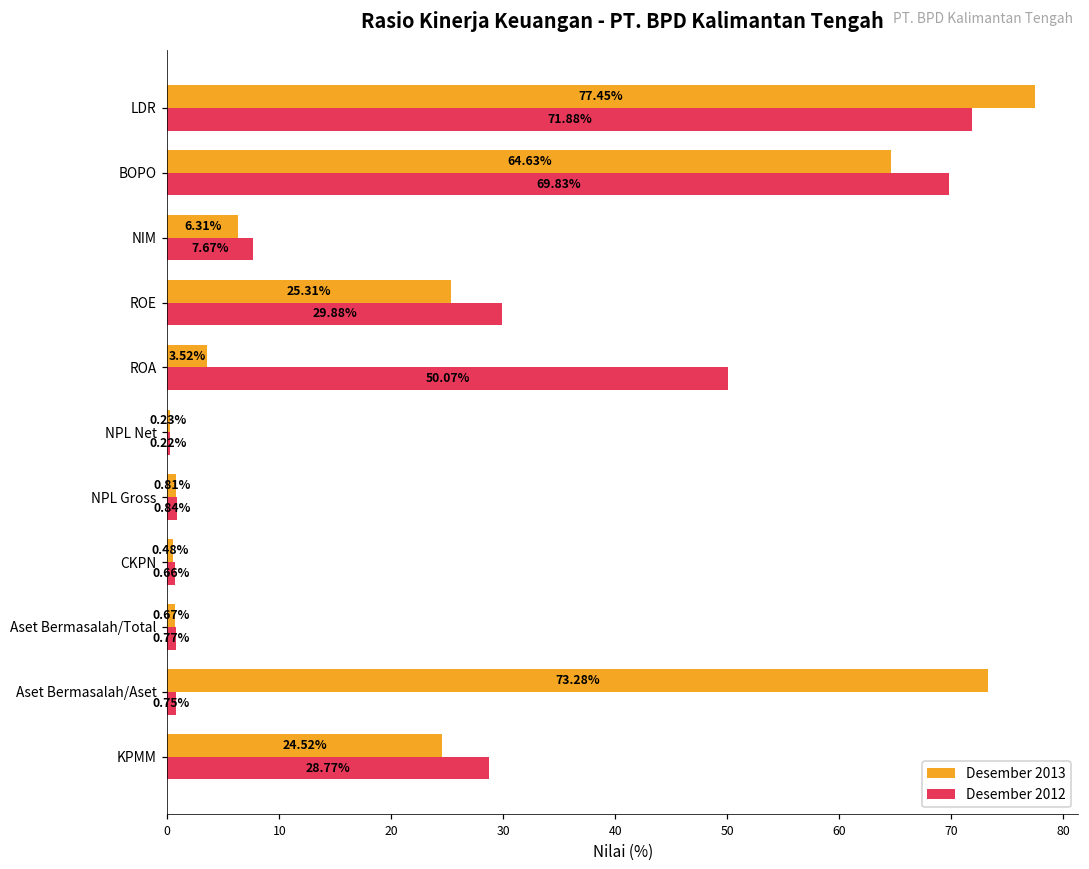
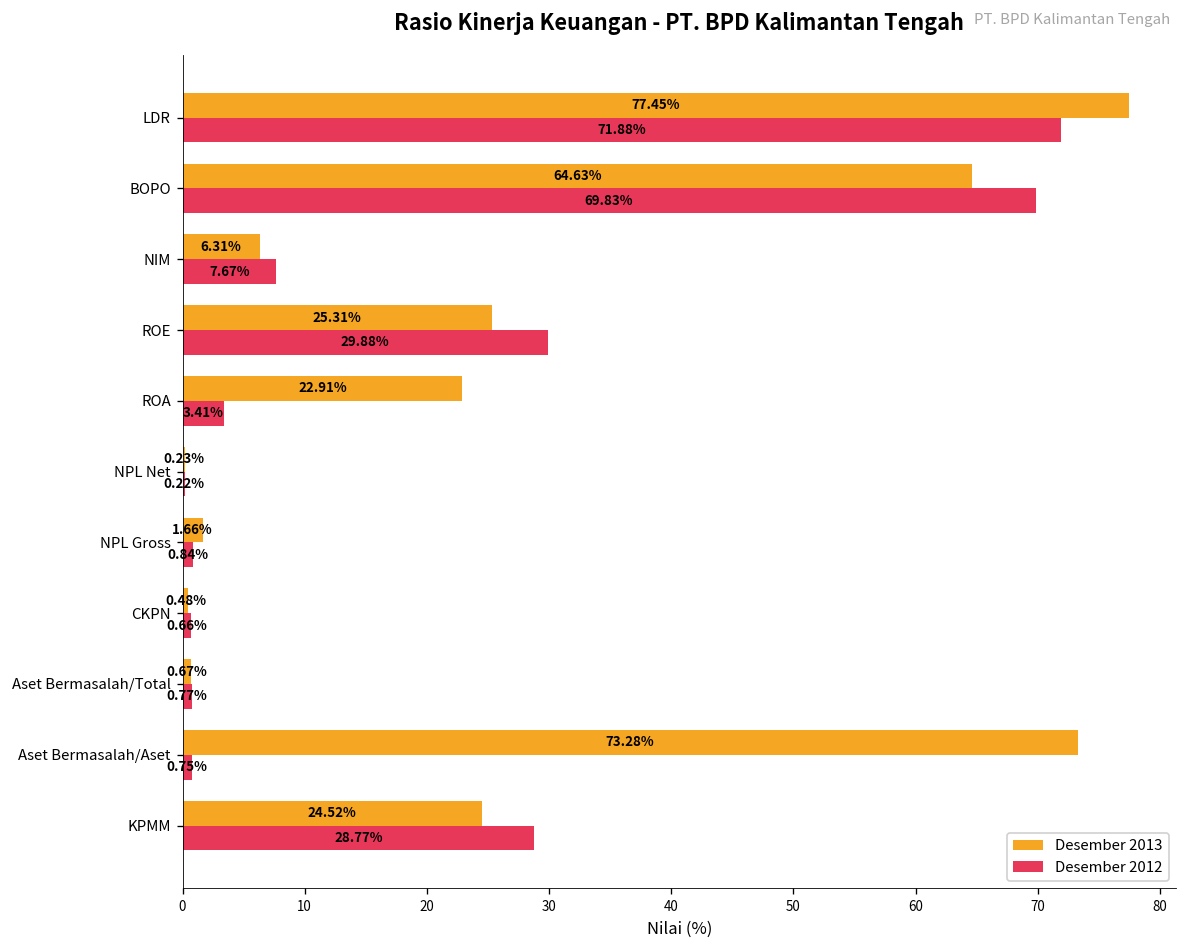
  {
    "Desember 2013": {
      "LDR": "77.45%",
      "BOPO": "64.63%",
      "NIM": "6.31%",
      "ROE": "25.31%",
-     "ROA": "3.52%",
+     "ROA": "22.91%",
      "NPL Net": "0.23%",
-     "NPL Gross": "0.81%",
+     "NPL Gross": "1.66%",
      "CKPN": "0.48%",
      "Aset Bermasalah/Total": "0.67%",
      "Aset Bermasalah/Aset": "73.28%",
      "KPMM": "24.52%"
    },
    "Desember 2012": {
      "LDR": "71.88%",
      "BOPO": "69.83%",
      "NIM": "7.67%",
      "ROE": "29.88%",
-     "ROA": "50.07%",
+     "ROA": "3.41%",
      "NPL Net": "0.22%",
      "NPL Gross": "0.84%",
      "CKPN": "0.66%",
      "Aset Bermasalah/Total": "0.77%",
      "Aset Bermasalah/Aset": "0.75%",
      "KPMM": "28.77%"
    }
  }
